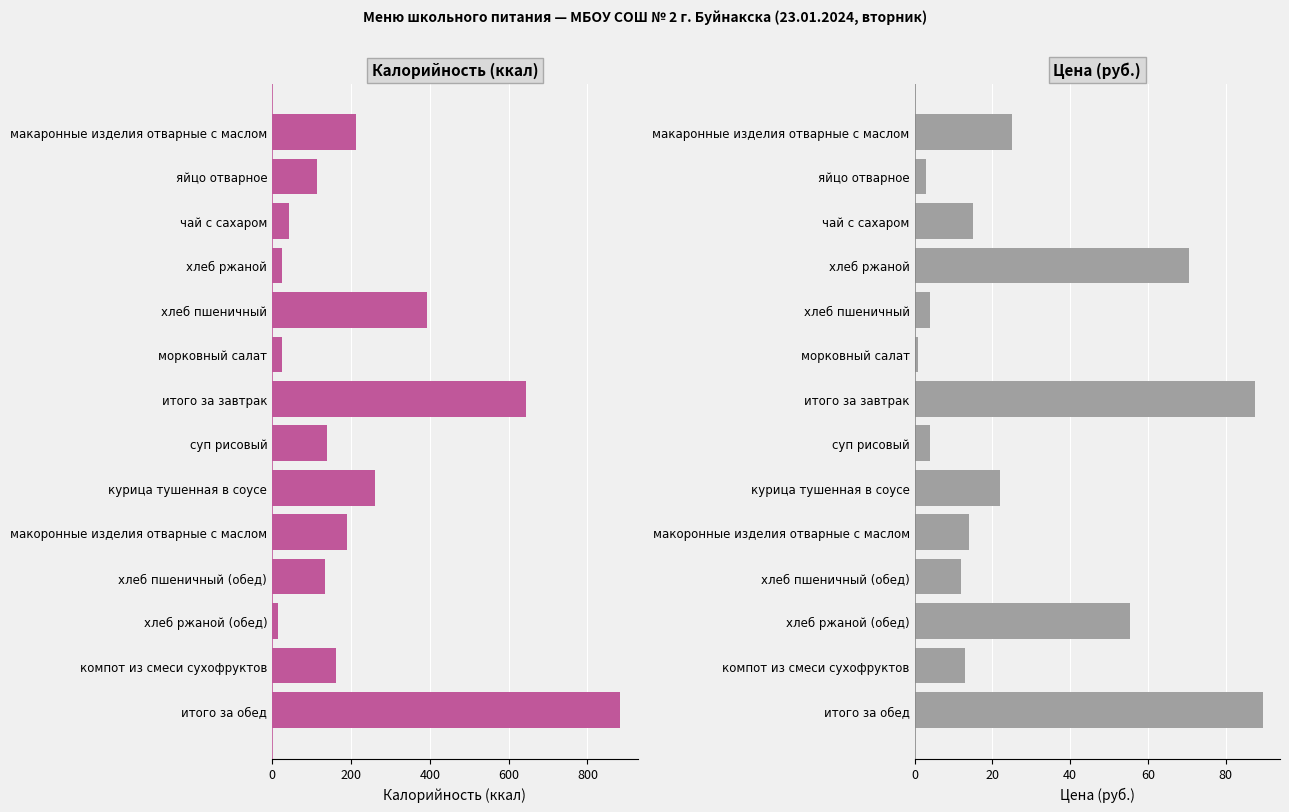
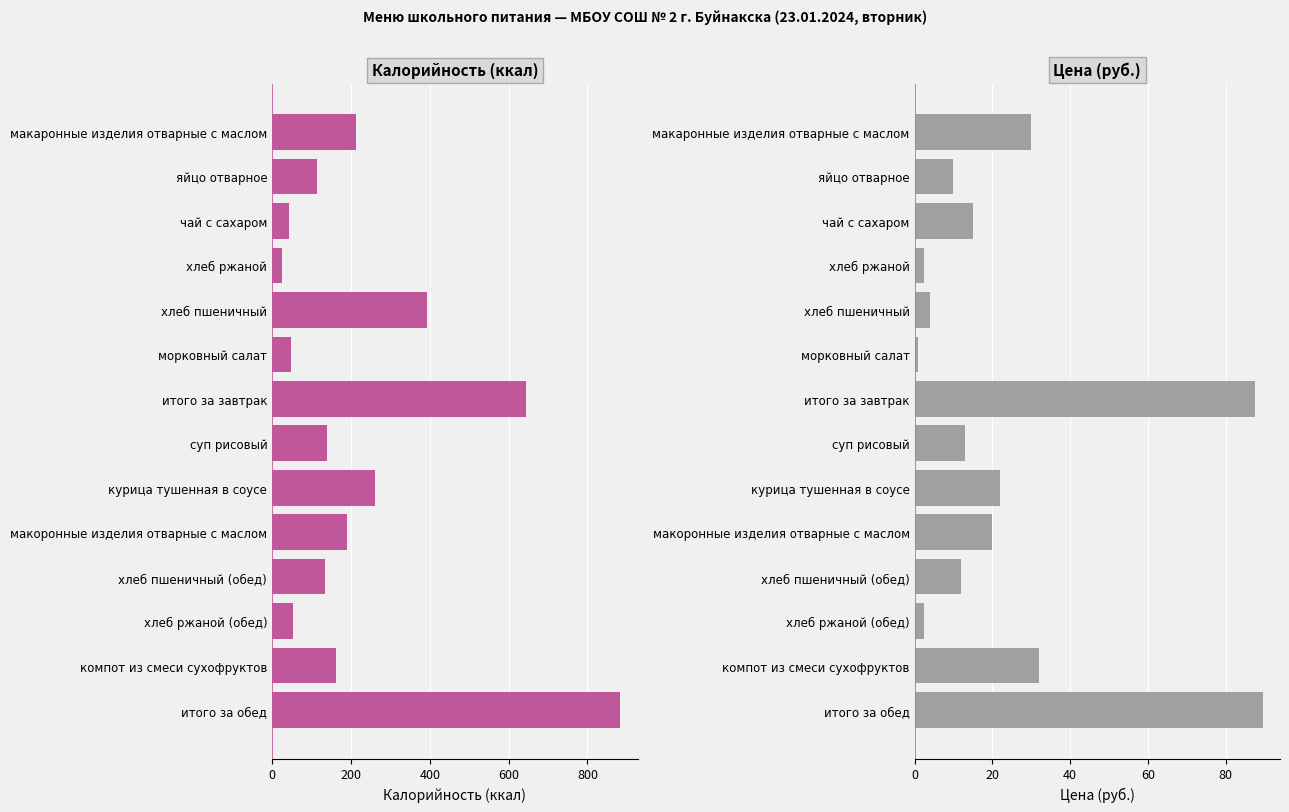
  {
    "Калорийность (ккал)": {
      "макаронные изделия отварные с маслом": 210,
      "яйцо отварное": 110,
      "чай с сахаром": 40,
      "хлеб ржаной": 30,
      "хлеб пшеничный": 390,
-     "морковный салат": 30,
+     "морковный салат": 50,
      "итого за завтрак": 640,
      "суп рисовый": 140,
      "курица тушенная в соусе": 260,
      "макоронные изделия отварные с маслом": 190,
      "хлеб пшеничный (обед)": 130,
-     "хлеб ржаной (обед)": 10,
+     "хлеб ржаной (обед)": 50,
      "компот из смеси сухофруктов": 160,
      "итого за обед": 880
    },
    "Цена (руб.)": {
-     "макаронные изделия отварные с маслом": 25,
-     "яйцо отварное": 3,
+     "макаронные изделия отварные с маслом": 30,
+     "яйцо отварное": 10,
      "чай с сахаром": 15,
-     "хлеб ржаной": 71,
+     "хлеб ржаной": 3,
      "хлеб пшеничный": 4,
      "морковный салат": 1,
      "итого за завтрак": 88,
-     "суп рисовый": 4,
+     "суп рисовый": 13,
      "курица тушенная в соусе": 22,
-     "макоронные изделия отварные с маслом": 14,
+     "макоронные изделия отварные с маслом": 20,
      "хлеб пшеничный (обед)": 12,
-     "хлеб ржаной (обед)": 55,
-     "компот из смеси сухофруктов": 13,
+     "хлеб ржаной (обед)": 3,
+     "компот из смеси сухофруктов": 32,
      "итого за обед": 90
    }
  }
